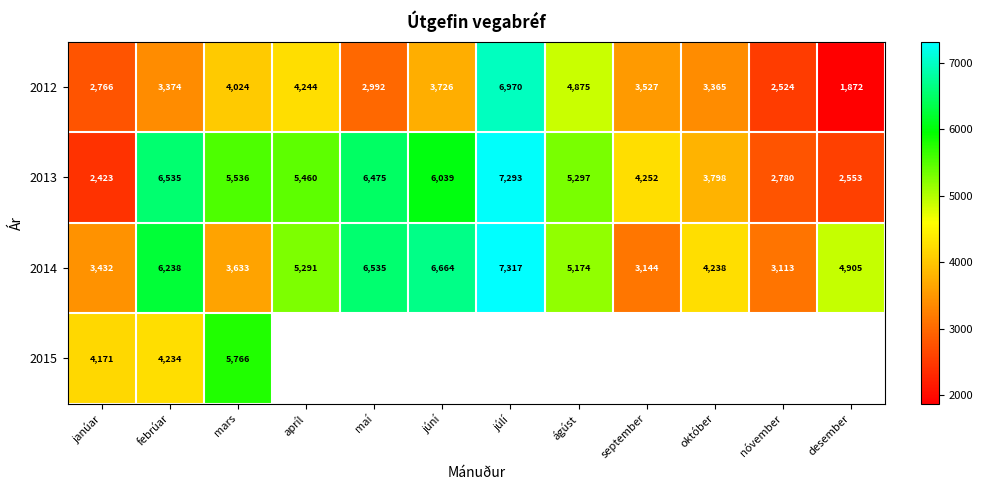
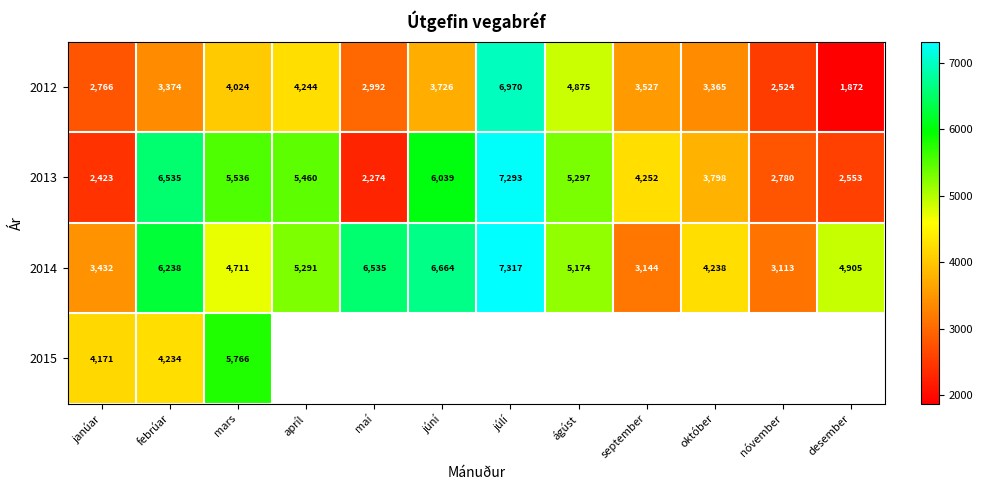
  {
    "2012": {
      "janúar": "2,766",
      "febrúar": "3,374",
      "mars": "4,024",
      "apríl": "4,244",
      "maí": "2,992",
      "júní": "3,726",
      "júlí": "6,970",
      "ágúst": "4,875",
      "september": "3,527",
      "október": "3,365",
      "nóvember": "2,524",
      "desember": "1,872"
    },
    "2013": {
      "janúar": "2,423",
      "febrúar": "6,535",
      "mars": "5,536",
      "apríl": "5,460",
-     "maí": "6,475",
+     "maí": "2,274",
      "júní": "6,039",
      "júlí": "7,293",
      "ágúst": "5,297",
      "september": "4,252",
      "október": "3,798",
      "nóvember": "2,780",
      "desember": "2,553"
    },
    "2014": {
      "janúar": "3,432",
      "febrúar": "6,238",
-     "mars": "3,633",
+     "mars": "4,711",
      "apríl": "5,291",
      "maí": "6,535",
      "júní": "6,664",
      "júlí": "7,317",
      "ágúst": "5,174",
      "september": "3,144",
      "október": "4,238",
      "nóvember": "3,113",
      "desember": "4,905"
    },
    "2015": {
      "janúar": "4,171",
      "febrúar": "4,234",
      "mars": "5,766"
    }
  }
